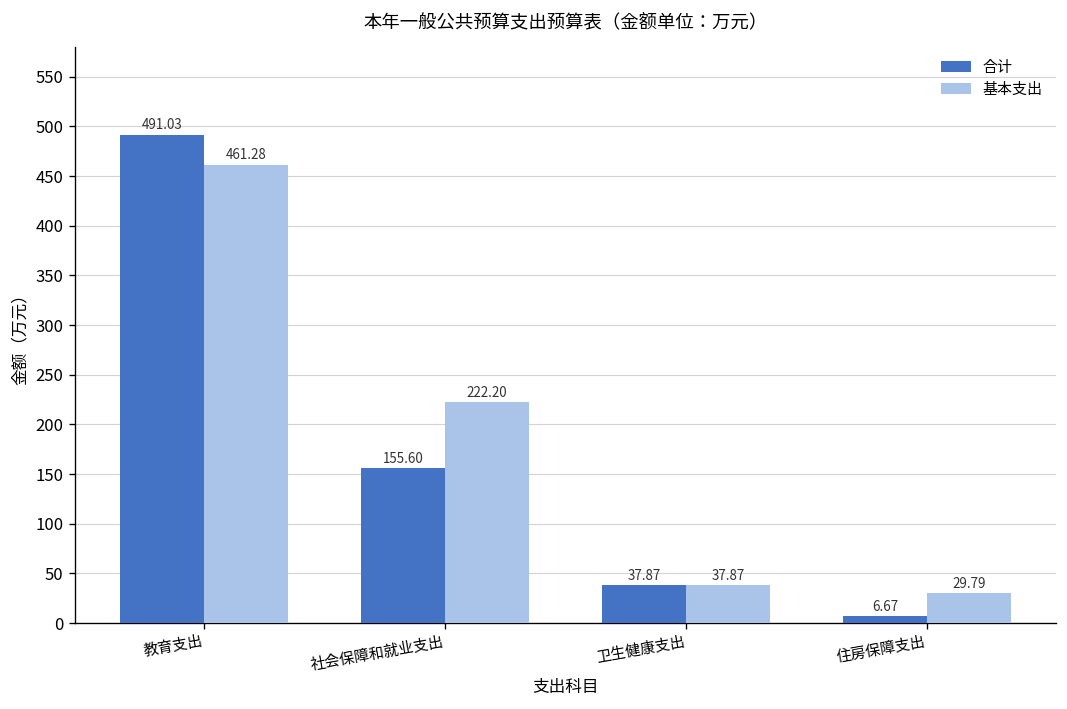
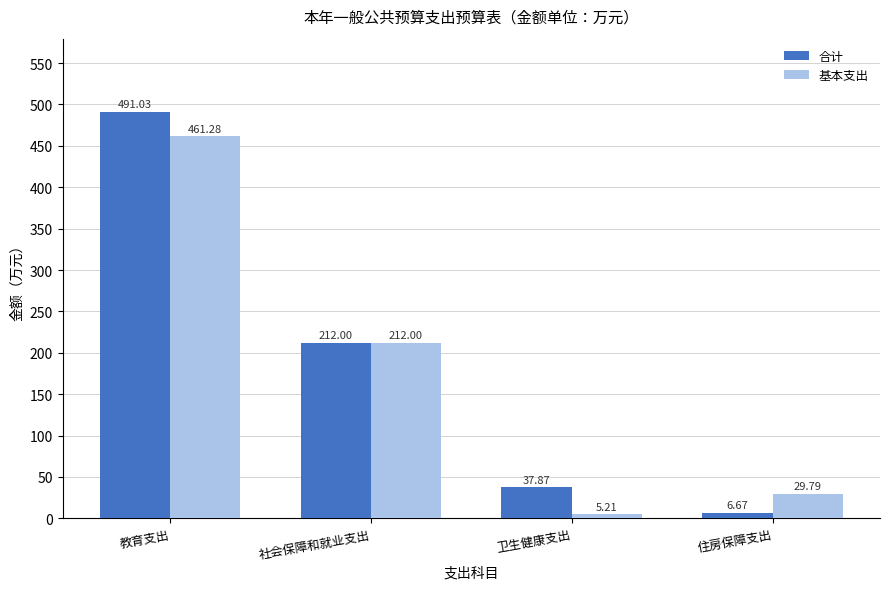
  {
    "合计": {
      "教育支出": 491.03,
-     "社会保障和就业支出": 155.60,
+     "社会保障和就业支出": 212.00,
      "卫生健康支出": 37.87,
      "住房保障支出": 6.67
    },
    "基本支出": {
      "教育支出": 461.28,
-     "社会保障和就业支出": 222.20,
-     "卫生健康支出": 37.87,
+     "社会保障和就业支出": 212.00,
+     "卫生健康支出": 5.21,
      "住房保障支出": 29.79
    }
  }
